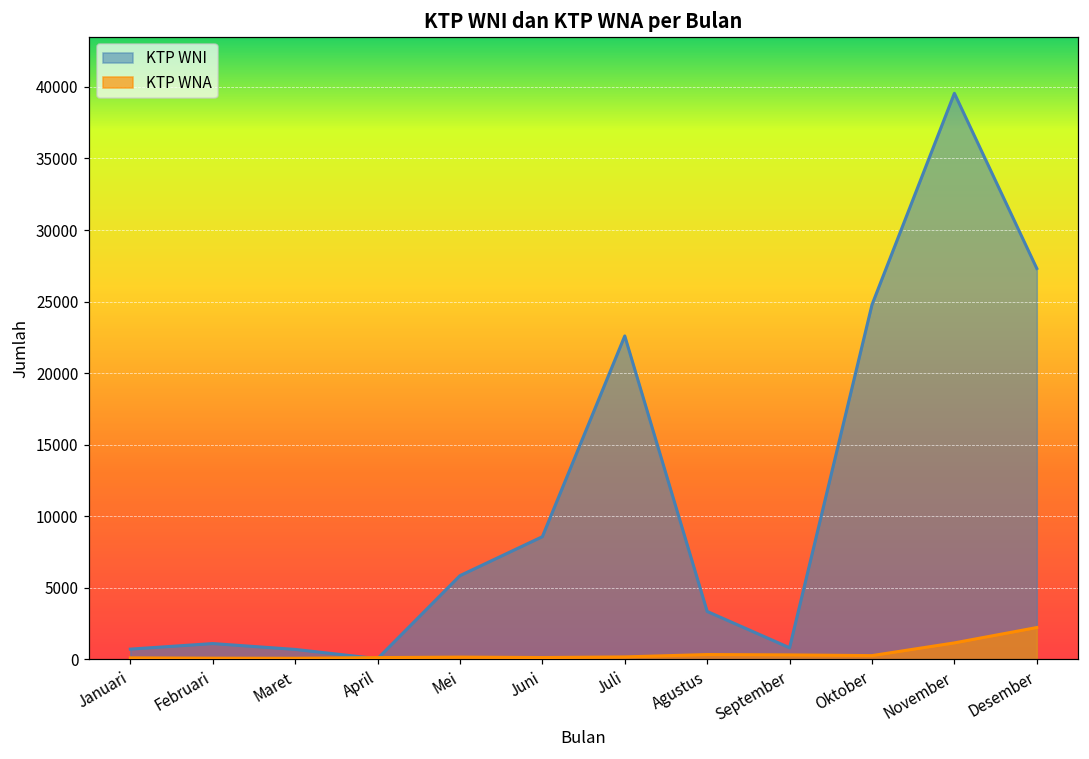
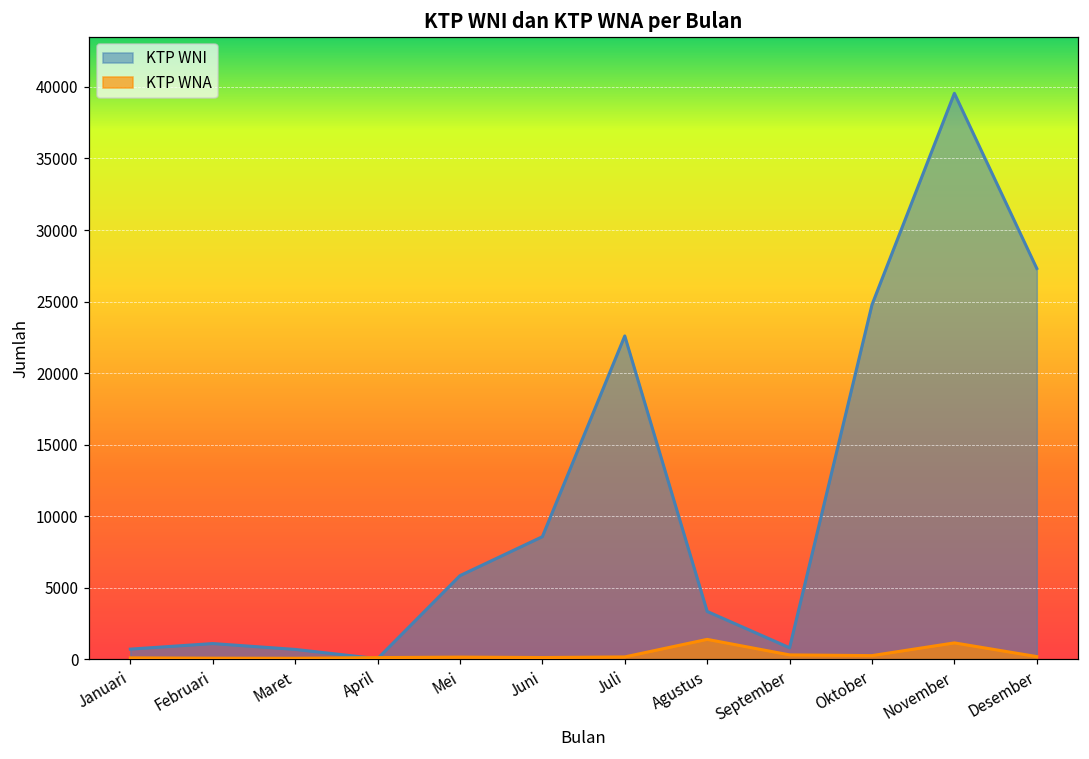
  {
    "KTP WNI": {
      "Januari": 700,
      "Februari": 1100,
      "Maret": 700,
      "Mei": 5900,
      "Juni": 8600,
      "Juli": 22600,
      "Agustus": 3400,
      "September": 800,
      "Oktober": 24800,
      "November": 39600,
      "Desember": 27300
    },
    "KTP WNA": {
      "Januari": 100,
      "Februari": 100,
      "Maret": 100,
      "Mei": 200,
      "Juni": 100,
      "Juli": 200,
-     "Agustus": 300,
+     "Agustus": 1400,
      "September": 300,
      "Oktober": 300,
      "November": 1200,
-     "Desember": 2200
+     "Desember": 200
    }
  }
